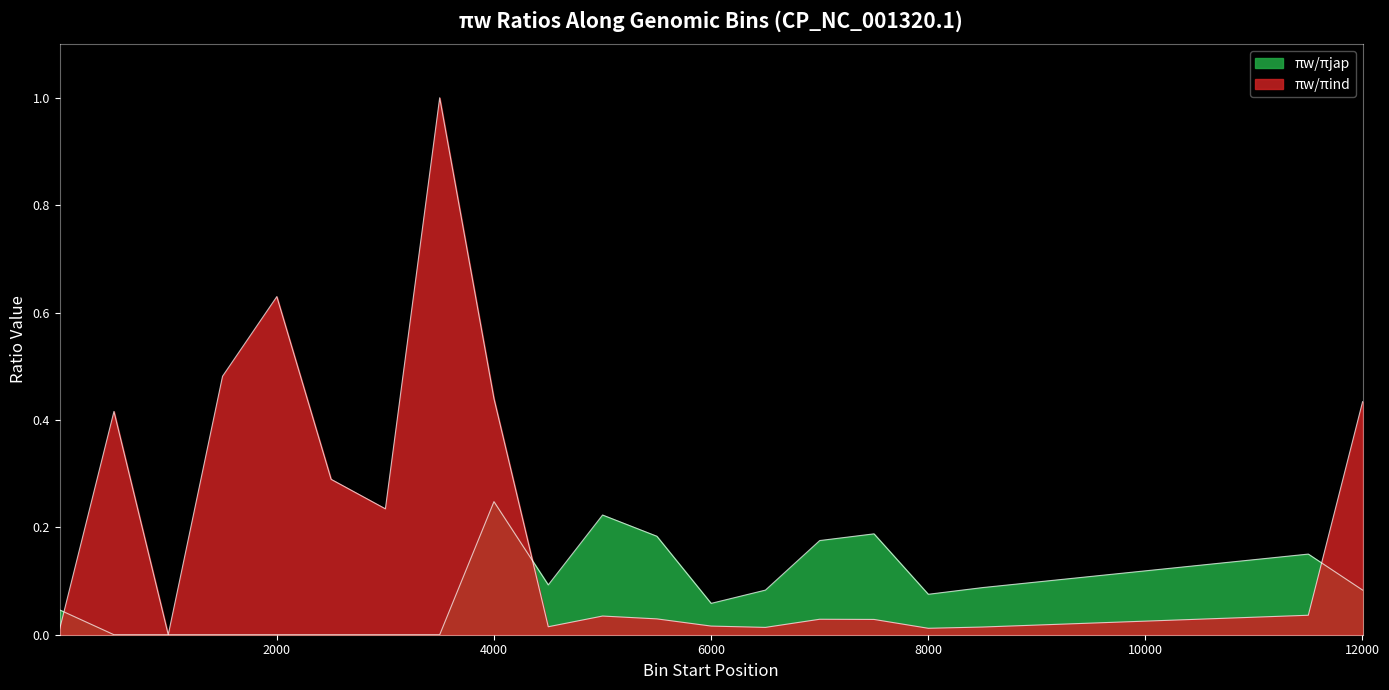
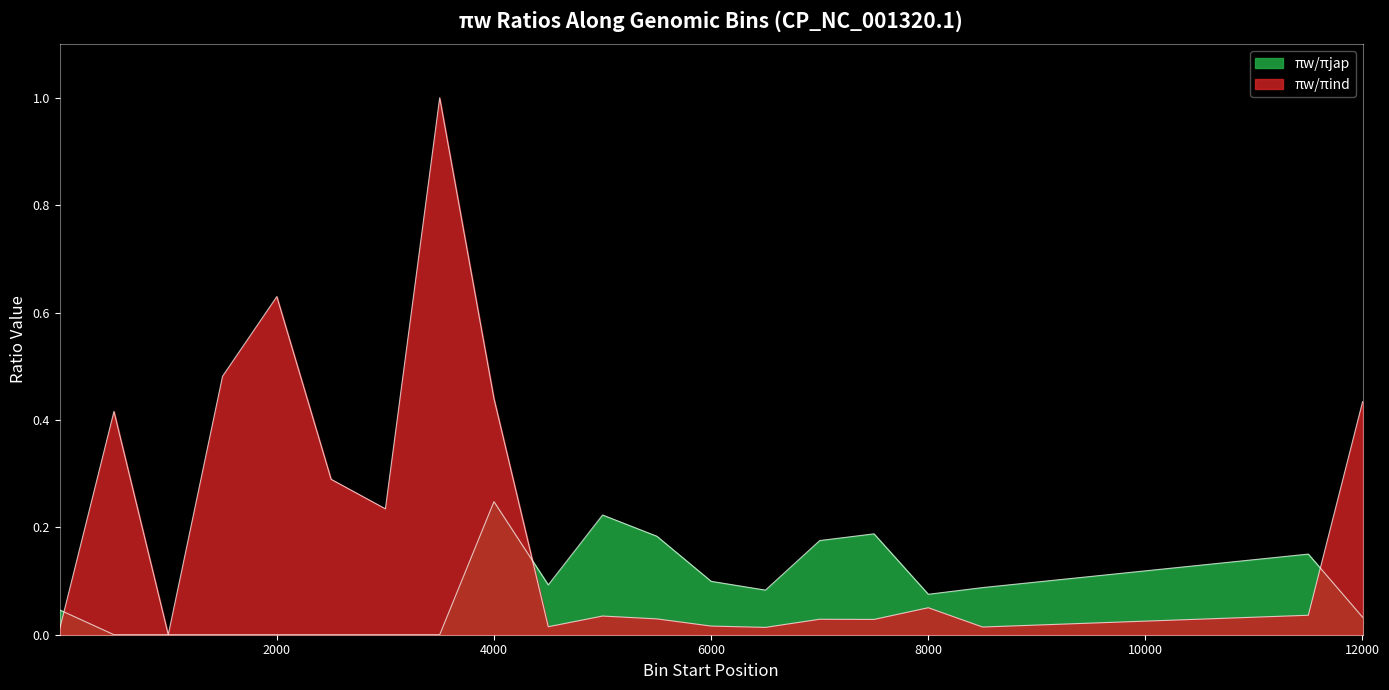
  {
    "πw/πjap": {
      "2000": 0.00,
      "4000": 0.25,
-     "6000": 0.06,
+     "6000": 0.10,
      "8000": 0.08,
-     "12000": 0.08
+     "12000": 0.03
    },
    "πw/πind": {
      "2000": 0.63,
      "4000": 0.44,
      "6000": 0.02,
-     "8000": 0.01,
+     "8000": 0.05,
      "12000": 0.43
    }
  }
